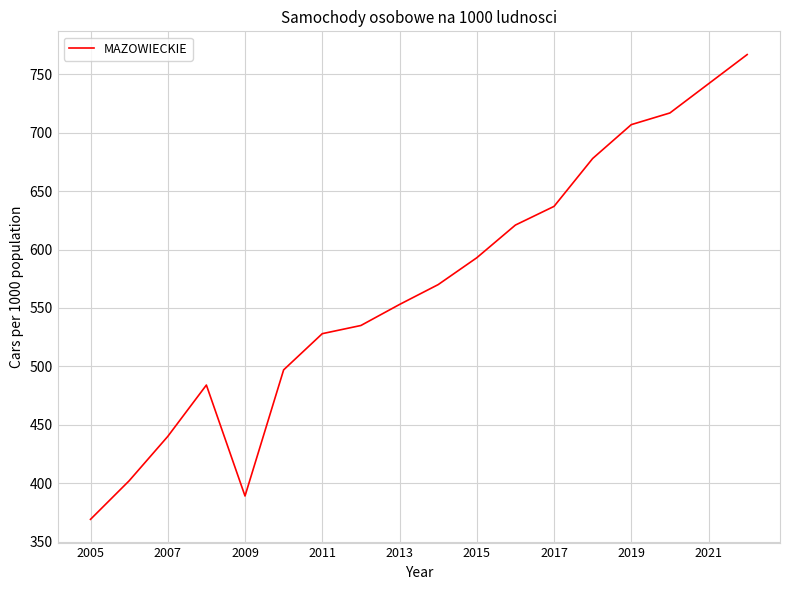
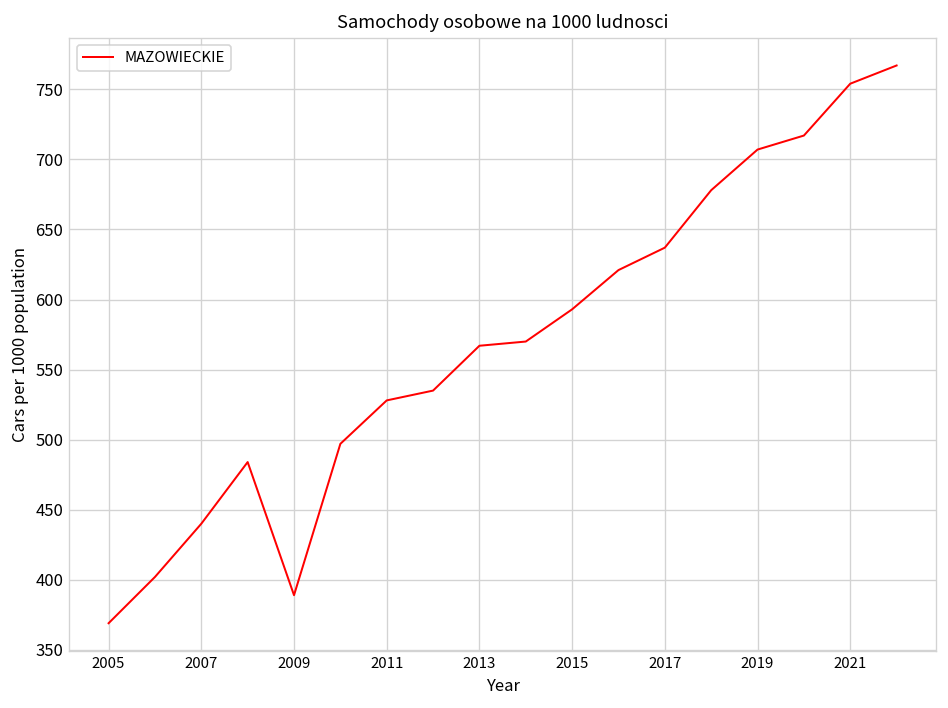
  {
    "2005": 369,
    "2007": 440,
    "2009": 389,
    "2011": 528,
-   "2013": 553,
+   "2013": 567,
    "2015": 593,
    "2017": 637,
    "2019": 707,
-   "2021": 742
+   "2021": 754
  }
